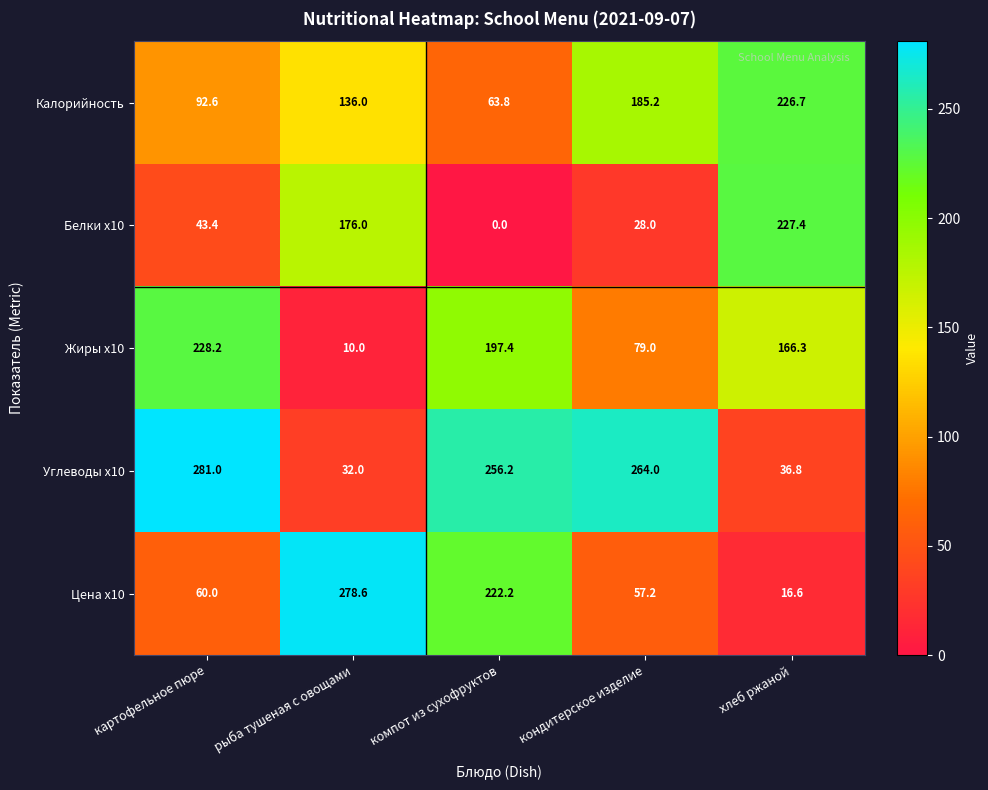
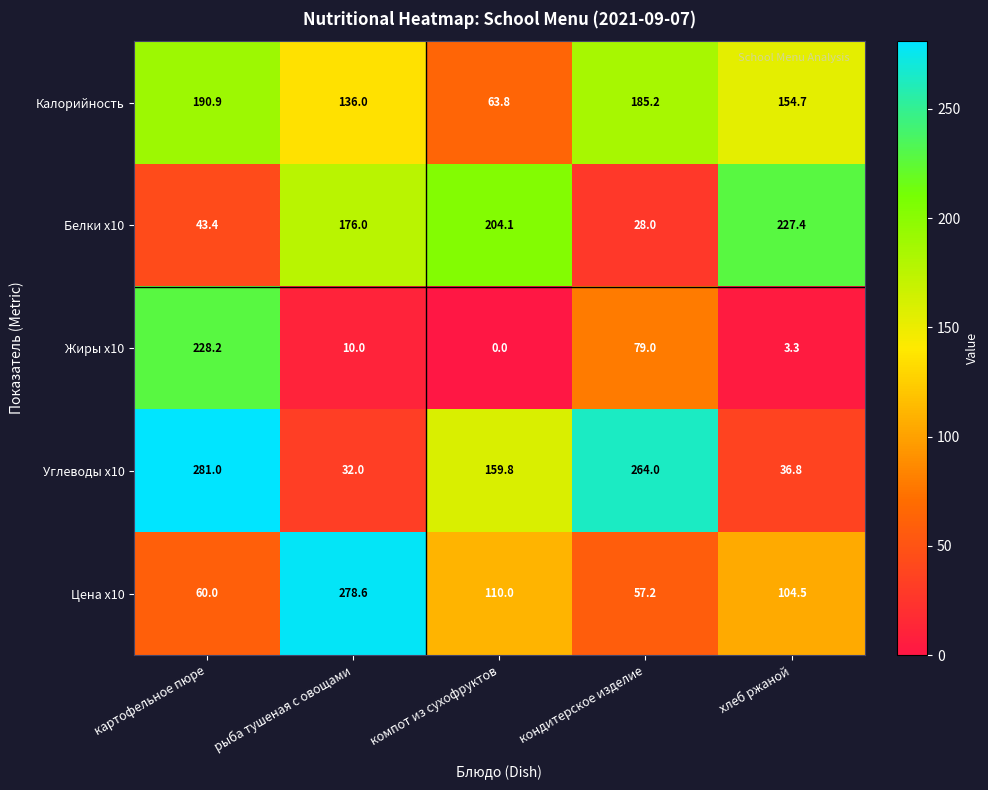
  {
    "Калорийность": {
-     "картофельное пюре": 92.6,
+     "картофельное пюре": 190.9,
      "рыба тушеная с овощами": 136.0,
      "компот из сухофруктов": 63.8,
      "кондитерское изделие": 185.2,
-     "хлеб ржаной": 226.7
+     "хлеб ржаной": 154.7
    },
    "Белки x10": {
      "картофельное пюре": 43.4,
      "рыба тушеная с овощами": 176.0,
-     "компот из сухофруктов": 0.0,
+     "компот из сухофруктов": 204.1,
      "кондитерское изделие": 28.0,
      "хлеб ржаной": 227.4
    },
    "Жиры x10": {
      "картофельное пюре": 228.2,
      "рыба тушеная с овощами": 10.0,
-     "компот из сухофруктов": 197.4,
+     "компот из сухофруктов": 0.0,
      "кондитерское изделие": 79.0,
-     "хлеб ржаной": 166.3
+     "хлеб ржаной": 3.3
    },
    "Углеводы x10": {
      "картофельное пюре": 281.0,
      "рыба тушеная с овощами": 32.0,
-     "компот из сухофруктов": 256.2,
+     "компот из сухофруктов": 159.8,
      "кондитерское изделие": 264.0,
      "хлеб ржаной": 36.8
    },
    "Цена x10": {
      "картофельное пюре": 60.0,
      "рыба тушеная с овощами": 278.6,
-     "компот из сухофруктов": 222.2,
+     "компот из сухофруктов": 110.0,
      "кондитерское изделие": 57.2,
-     "хлеб ржаной": 16.6
+     "хлеб ржаной": 104.5
    }
  }
